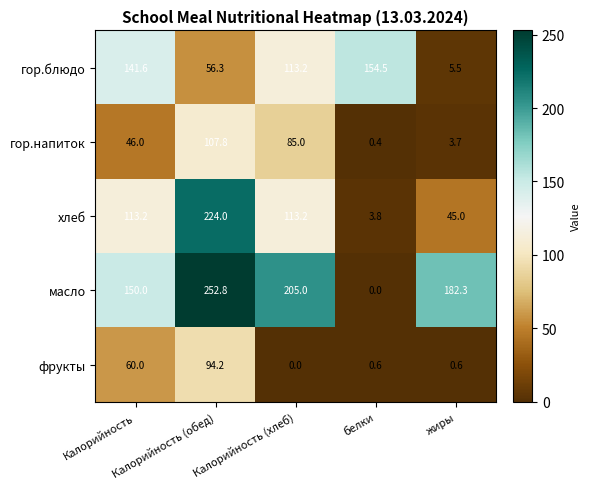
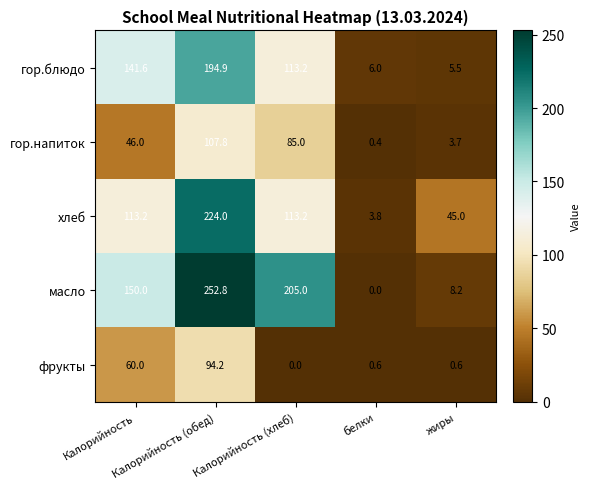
  {
    "гор.блюдо": {
-     "Калорийность (обед)": 56.3,
-     "белки": 154.5,
+     "Калорийность (обед)": 194.9,
+     "белки": 6.0,
      "жиры": 5.5
    },
    "гор.напиток": {
      "Калорийность": 46.0,
      "Калорийность (хлеб)": 85.0,
      "белки": 0.4,
      "жиры": 3.7
    },
    "хлеб": {
      "Калорийность (обед)": 224.0,
      "белки": 3.8,
      "жиры": 45.0
    },
    "масло": {
      "Калорийность": 150.0,
      "Калорийность (обед)": 252.8,
      "Калорийность (хлеб)": 205.0,
      "белки": 0.0,
-     "жиры": 182.3
+     "жиры": 8.2
    },
    "фрукты": {
      "Калорийность": 60.0,
      "Калорийность (обед)": 94.2,
      "Калорийность (хлеб)": 0.0,
      "белки": 0.6,
      "жиры": 0.6
    }
  }
